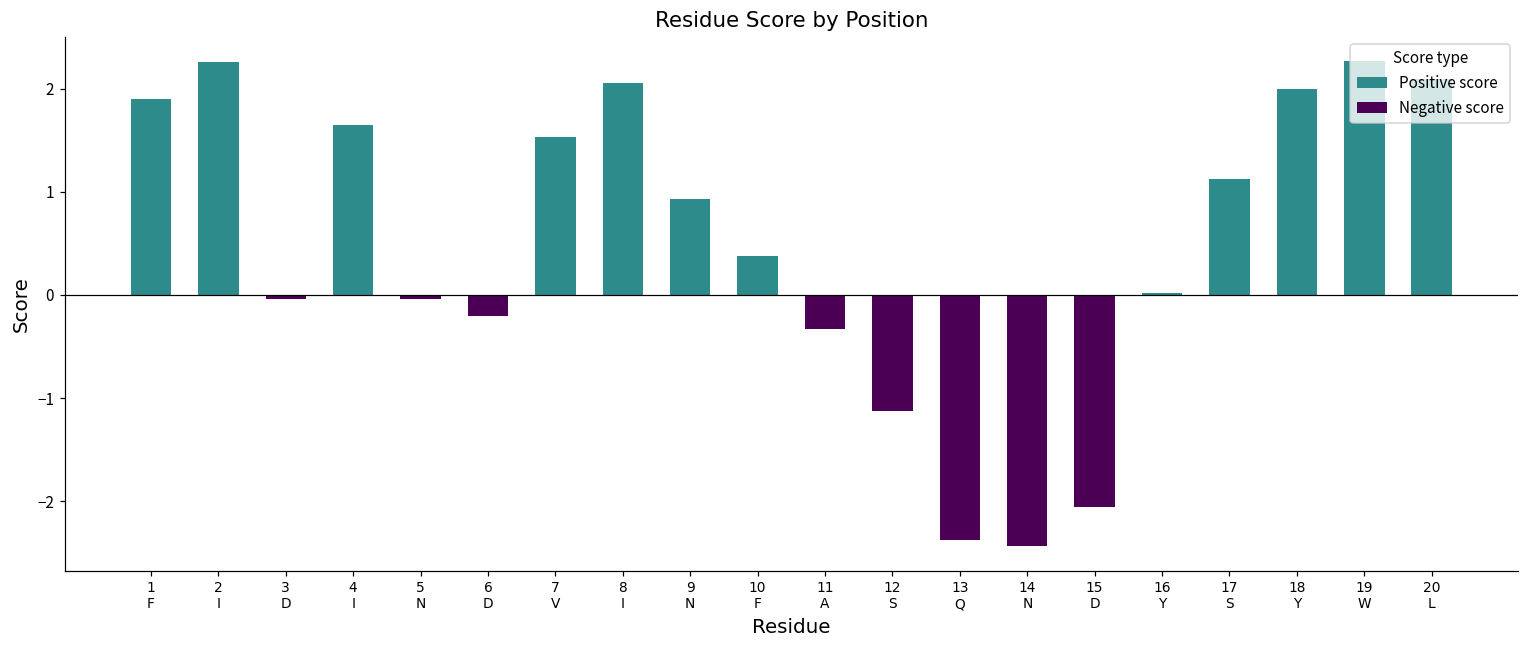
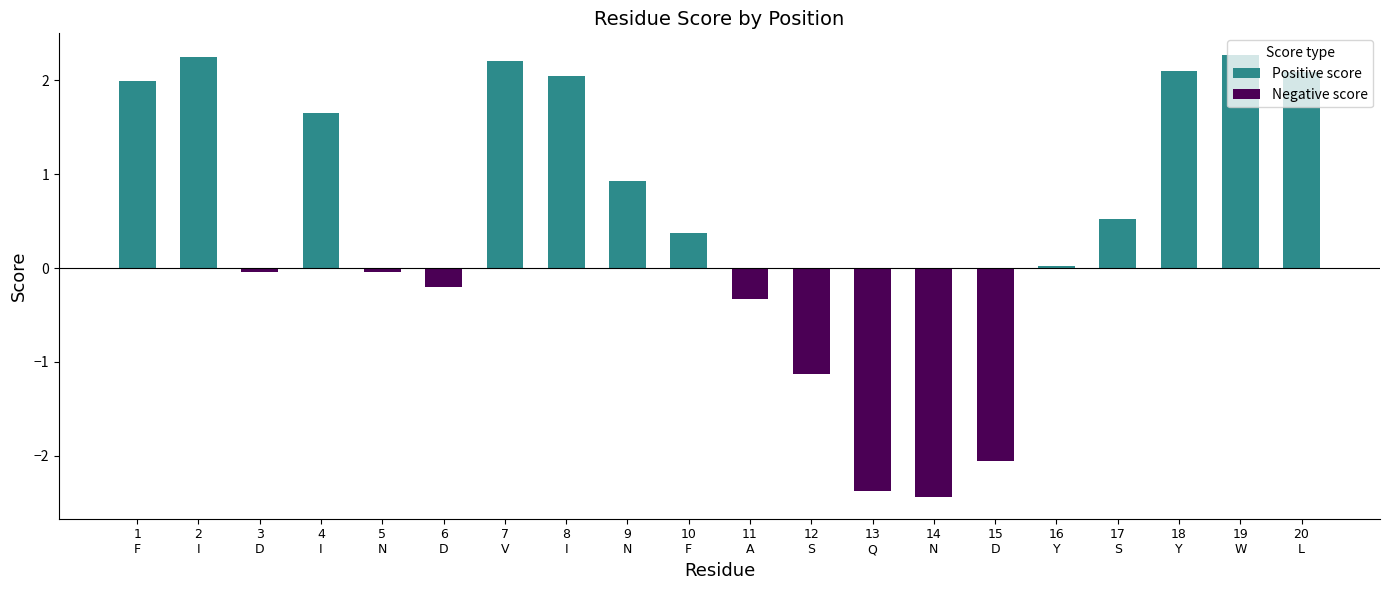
  {
    "Positive score": {
-     "1 F": 1.9,
+     "1 F": 2.0,
      "2 I": 2.3,
      "3 D": 0.0,
      "4 I": 1.7,
      "5 N": 0.0,
      "6 D": 0.0,
-     "7 V": 1.5,
+     "7 V": 2.2,
      "8 I": 2.1,
      "9 N": 0.9,
      "10 F": 0.4,
      "11 A": 0.0,
      "12 S": 0.0,
      "13 Q": 0.0,
      "14 N": 0.0,
      "15 D": 0.0,
-     "17 S": 1.1,
-     "18 Y": 2.0
+     "17 S": 0.5,
+     "18 Y": 2.1
    },
    "Negative score": {
      "1 F": 0.0,
      "2 I": 0.0,
      "3 D": 0.0,
      "4 I": 0.0,
      "5 N": 0.0,
      "6 D": -0.2,
      "7 V": 0.0,
      "8 I": 0.0,
      "9 N": 0.0,
      "10 F": 0.0,
      "11 A": -0.3,
      "12 S": -1.1,
      "13 Q": -2.4,
      "14 N": -2.4,
      "15 D": -2.1,
      "16 Y": 0.0,
      "17 S": 0.0,
      "18 Y": 0.0,
      "19 W": 0.0,
      "20 L": 0.0
    }
  }
